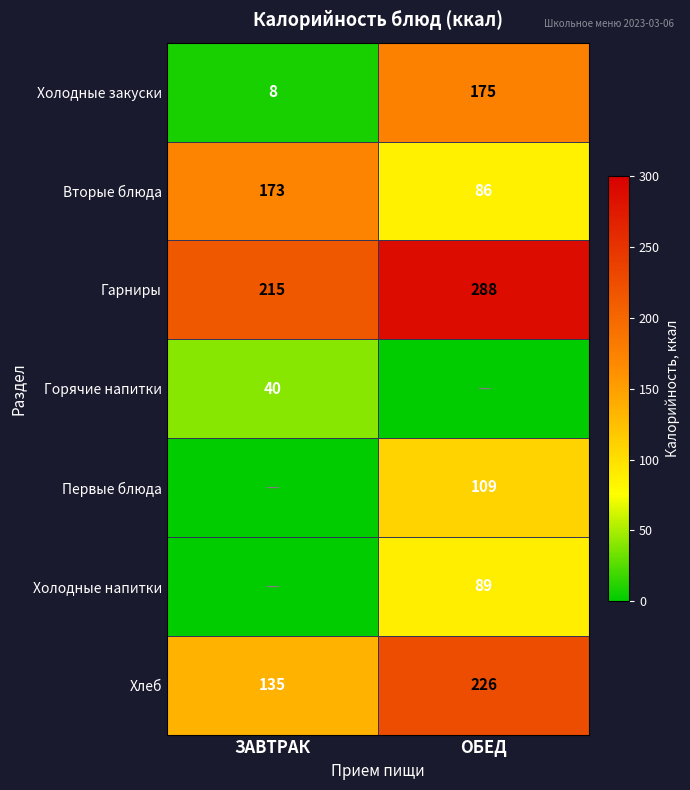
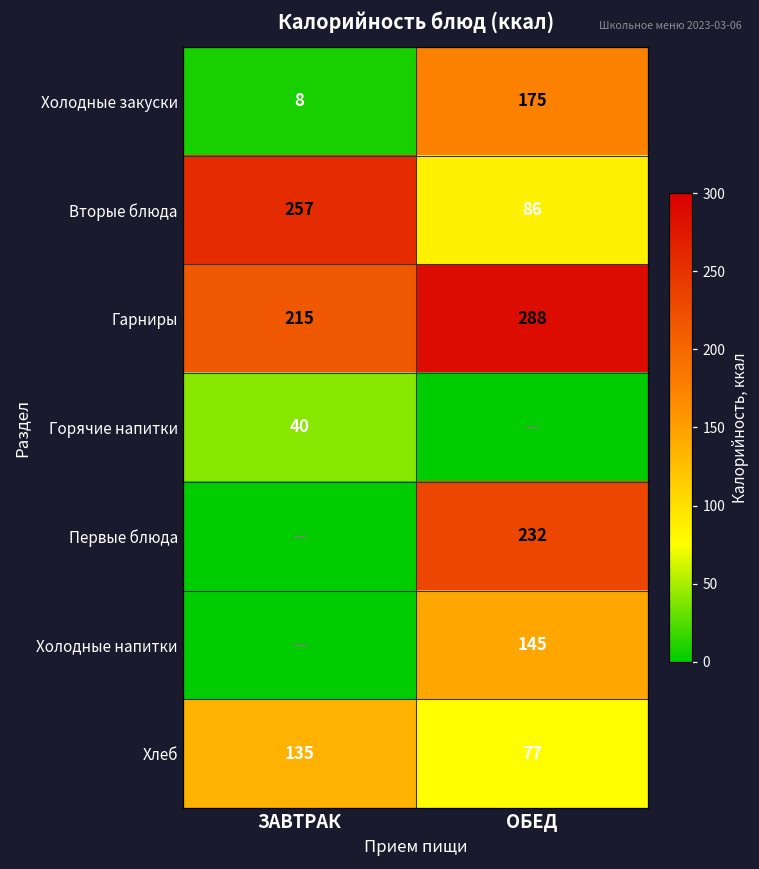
  {
    "Холодные закуски": {
      "ЗАВТРАК": 8,
      "ОБЕД": 175
    },
    "Вторые блюда": {
-     "ЗАВТРАК": 173,
+     "ЗАВТРАК": 257,
      "ОБЕД": 86
    },
    "Гарниры": {
      "ЗАВТРАК": 215,
      "ОБЕД": 288
    },
    "Горячие напитки": {
      "ЗАВТРАК": 40
    },
    "Первые блюда": {
-     "ОБЕД": 109
+     "ОБЕД": 232
    },
    "Холодные напитки": {
-     "ОБЕД": 89
+     "ОБЕД": 145
    },
    "Хлеб": {
      "ЗАВТРАК": 135,
-     "ОБЕД": 226
+     "ОБЕД": 77
    }
  }
